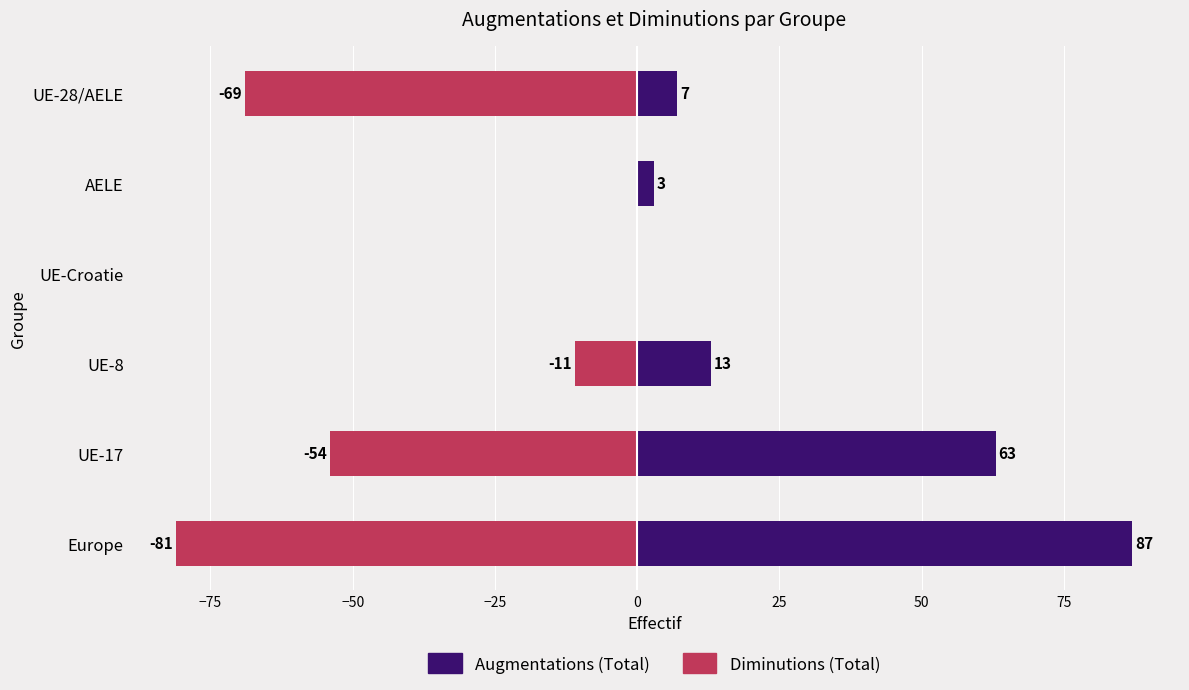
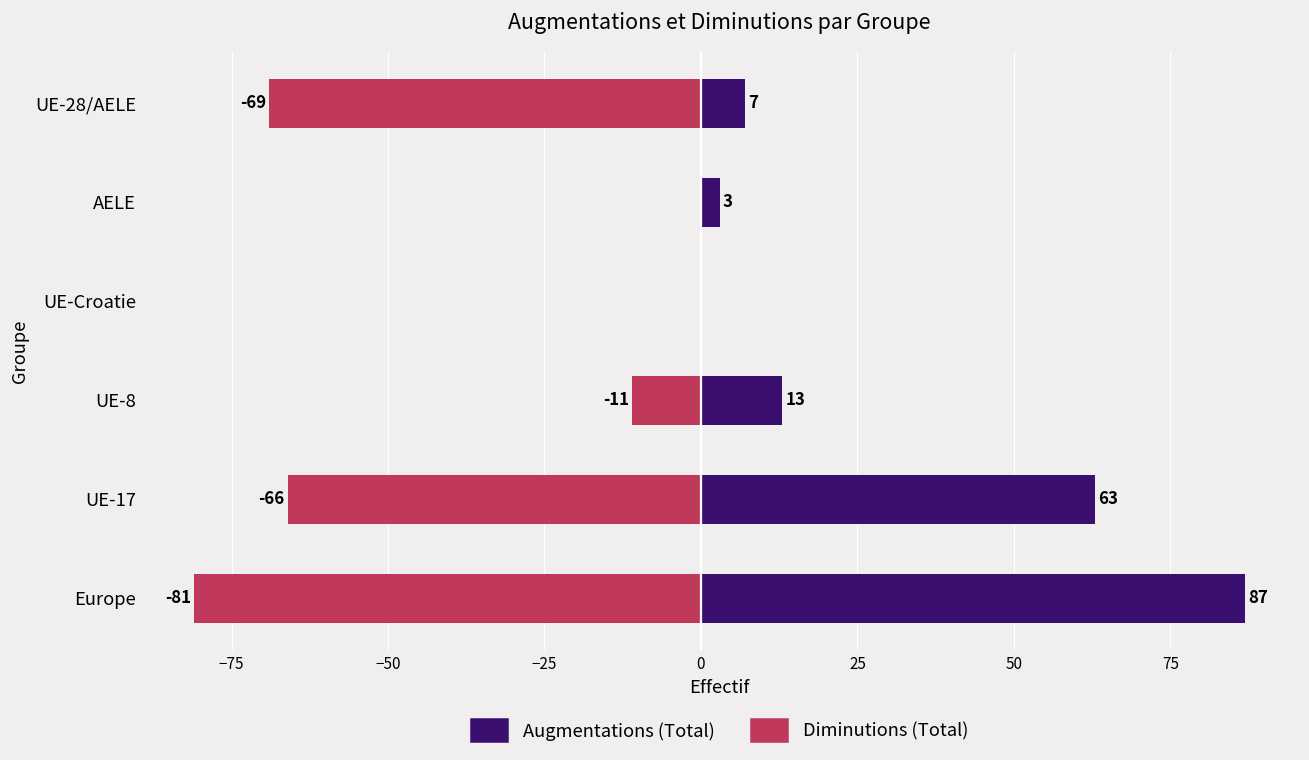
  {
    "Augmentations (Total)": {
      "UE-28/AELE": 7,
      "AELE": 3,
      "UE-8": 13,
      "UE-17": 63,
      "Europe": 87
    },
    "Diminutions (Total)": {
      "UE-28/AELE": -69,
      "UE-8": -11,
-     "UE-17": -54,
+     "UE-17": -66,
      "Europe": -81
    }
  }
